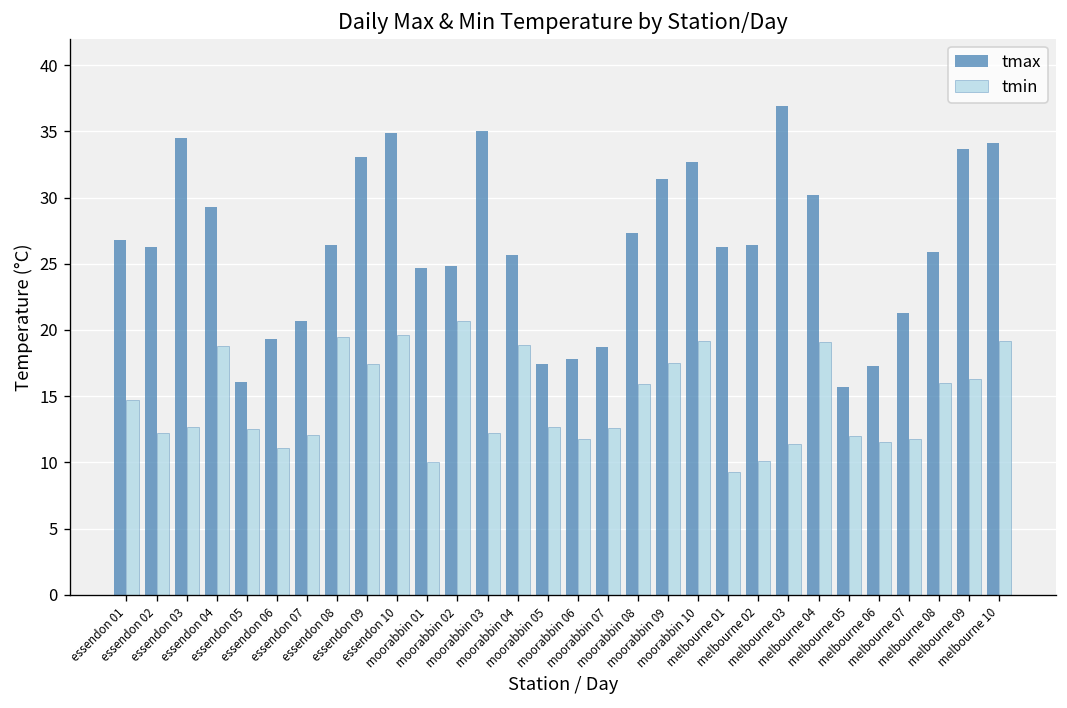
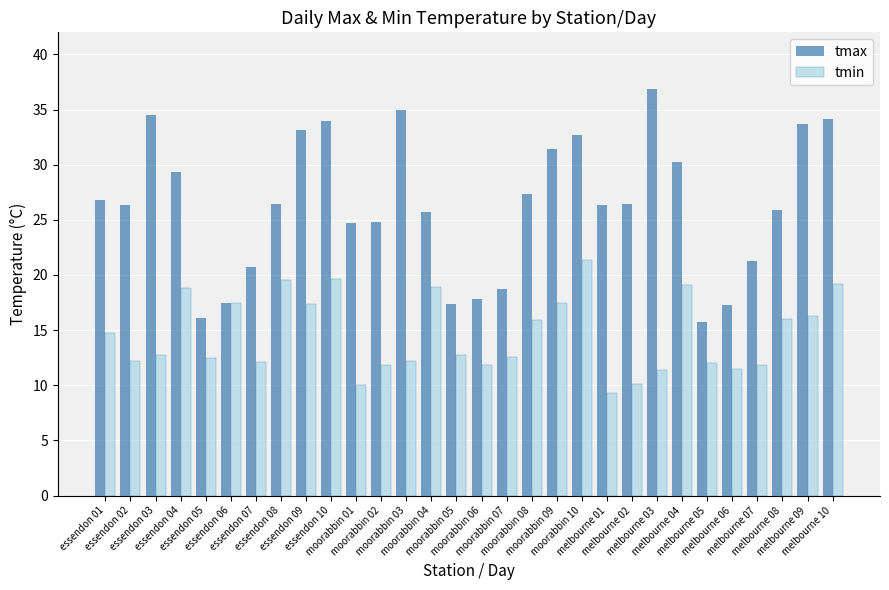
  {
    "tmax": {
      "essendon 01": 26.8,
      "essendon 02": 26.3,
      "essendon 03": 34.5,
      "essendon 04": 29.3,
      "essendon 05": 16.1,
-     "essendon 06": 19.3,
+     "essendon 06": 17.5,
      "essendon 07": 20.7,
      "essendon 08": 26.4,
      "essendon 09": 33.1,
-     "essendon 10": 34.9,
+     "essendon 10": 34.0,
      "moorabbin 01": 24.7,
      "moorabbin 02": 24.8,
      "moorabbin 03": 35.0,
      "moorabbin 04": 25.7,
      "moorabbin 05": 17.4,
      "moorabbin 06": 17.8,
      "moorabbin 07": 18.7,
      "moorabbin 08": 27.3,
      "moorabbin 09": 31.4,
      "moorabbin 10": 32.7,
      "melbourne 01": 26.3,
      "melbourne 02": 26.4,
      "melbourne 03": 36.9,
      "melbourne 04": 30.2,
      "melbourne 05": 15.7,
      "melbourne 06": 17.3,
      "melbourne 07": 21.3,
      "melbourne 08": 25.9,
      "melbourne 09": 33.7,
      "melbourne 10": 34.1
    },
    "tmin": {
      "essendon 01": 14.7,
      "essendon 02": 12.2,
      "essendon 03": 12.7,
      "essendon 04": 18.8,
      "essendon 05": 12.5,
-     "essendon 06": 11.1,
+     "essendon 06": 17.5,
      "essendon 07": 12.1,
      "essendon 08": 19.5,
      "essendon 09": 17.4,
      "essendon 10": 19.6,
      "moorabbin 01": 10.0,
-     "moorabbin 02": 20.7,
+     "moorabbin 02": 11.8,
      "moorabbin 03": 12.2,
      "moorabbin 04": 18.9,
      "moorabbin 05": 12.7,
      "moorabbin 06": 11.8,
      "moorabbin 07": 12.6,
      "moorabbin 08": 15.9,
      "moorabbin 09": 17.5,
-     "moorabbin 10": 19.2,
+     "moorabbin 10": 21.4,
      "melbourne 01": 9.3,
      "melbourne 02": 10.1,
      "melbourne 03": 11.4,
      "melbourne 04": 19.1,
      "melbourne 05": 12.0,
      "melbourne 06": 11.5,
      "melbourne 07": 11.8,
      "melbourne 08": 16.0,
      "melbourne 09": 16.3,
      "melbourne 10": 19.2
    }
  }
